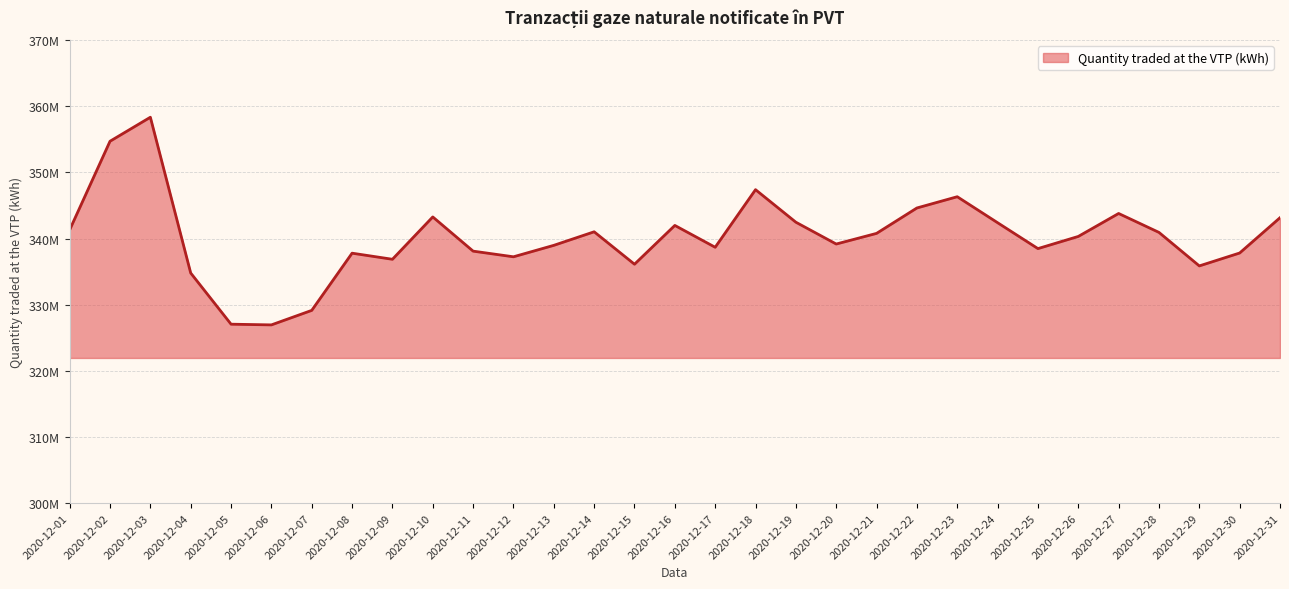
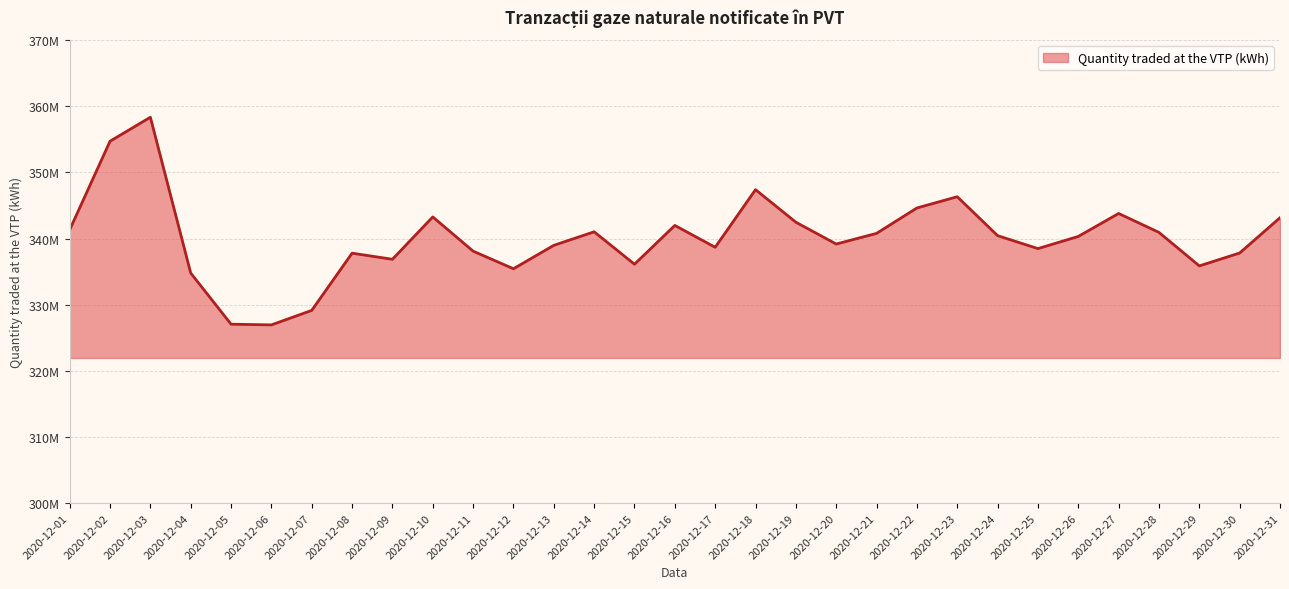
  {
    "2020-12-01": 341000000,
    "2020-12-02": 355000000,
    "2020-12-03": 358000000,
    "2020-12-04": 335000000,
    "2020-12-05": 327000000,
    "2020-12-06": 327000000,
    "2020-12-07": 329000000,
    "2020-12-08": 338000000,
    "2020-12-09": 337000000,
    "2020-12-10": 343000000,
    "2020-12-11": 338000000,
-   "2020-12-12": 337000000,
+   "2020-12-12": 335000000,
    "2020-12-13": 339000000,
    "2020-12-14": 341000000,
    "2020-12-15": 336000000,
    "2020-12-16": 342000000,
    "2020-12-17": 339000000,
    "2020-12-18": 347000000,
    "2020-12-19": 342000000,
    "2020-12-20": 339000000,
    "2020-12-21": 341000000,
    "2020-12-22": 345000000,
    "2020-12-23": 346000000,
-   "2020-12-24": 342000000,
+   "2020-12-24": 340000000,
    "2020-12-25": 338000000,
    "2020-12-26": 340000000,
    "2020-12-27": 344000000,
    "2020-12-28": 341000000,
    "2020-12-29": 336000000,
    "2020-12-30": 338000000,
    "2020-12-31": 343000000
  }
